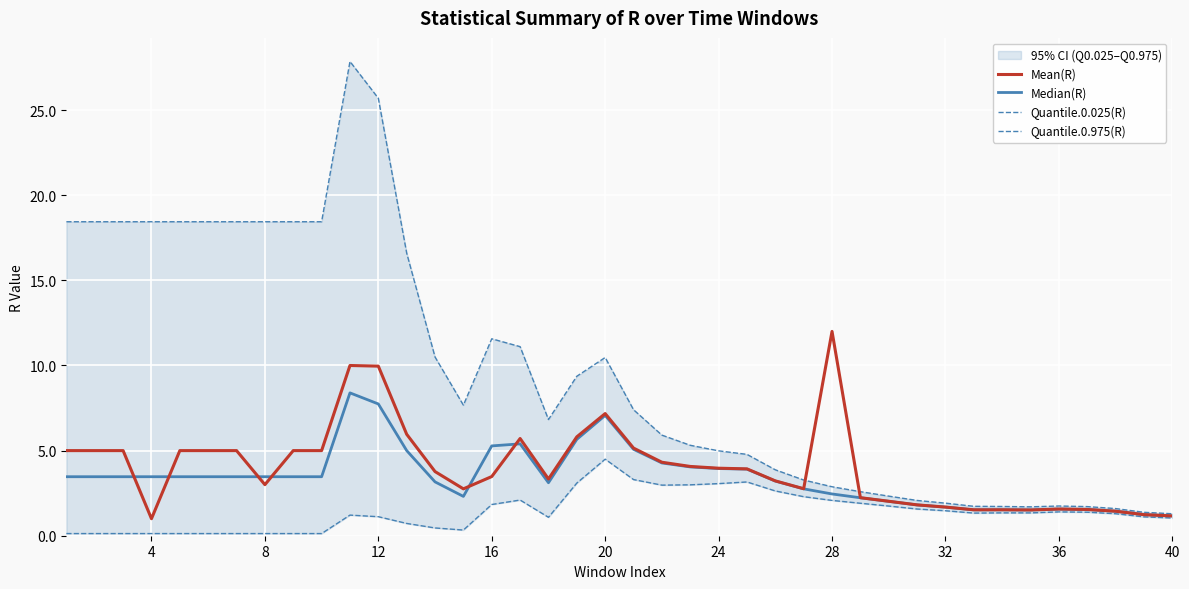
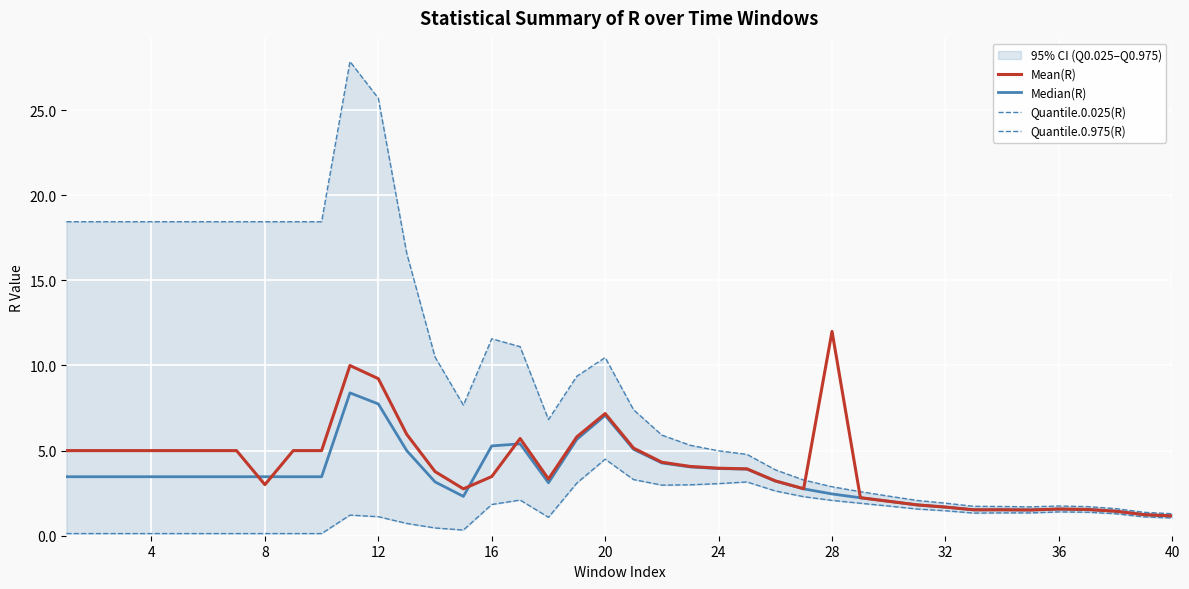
  {
    "Mean(R)": {
-     "4": 1,
+     "4": 5,
      "8": 3.0,
-     "12": 10.0,
+     "12": 9.2,
      "16": 3.5,
      "28": 12.0
    }
  }
